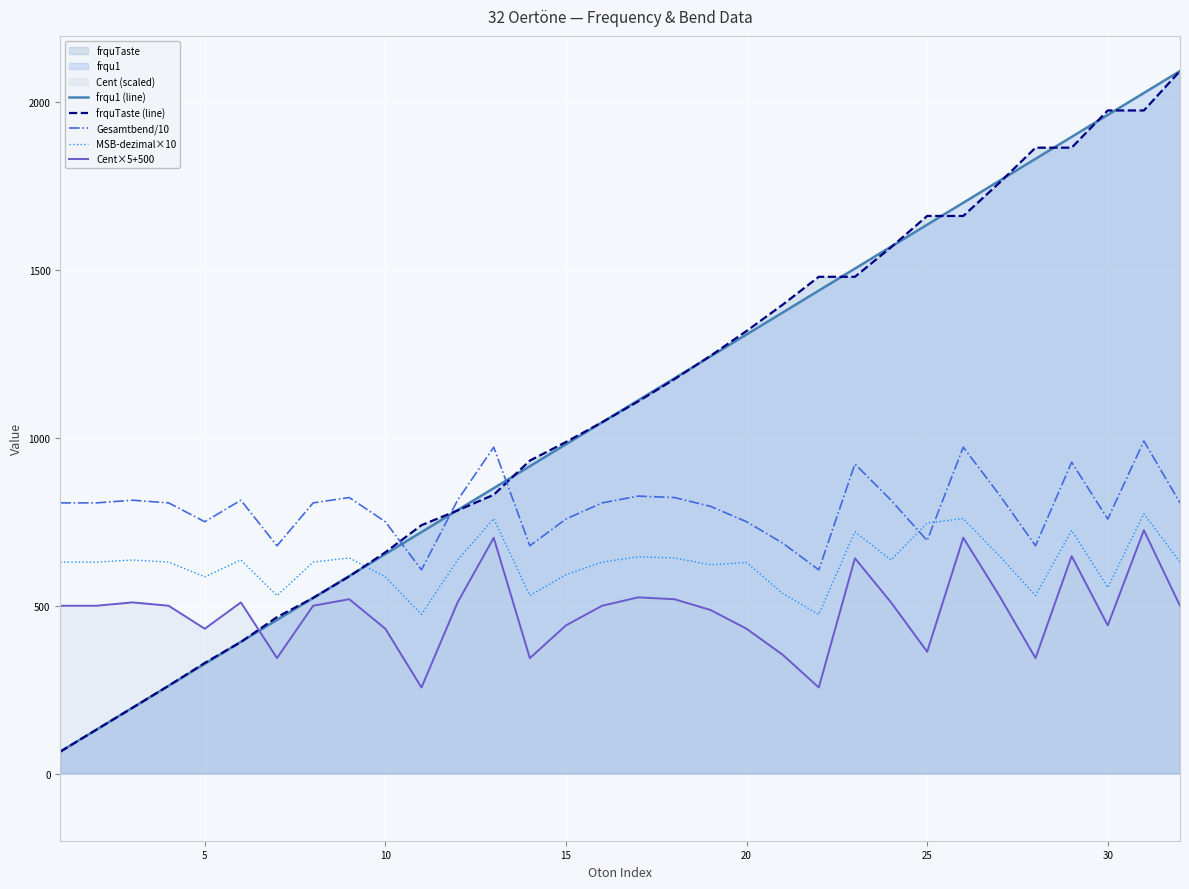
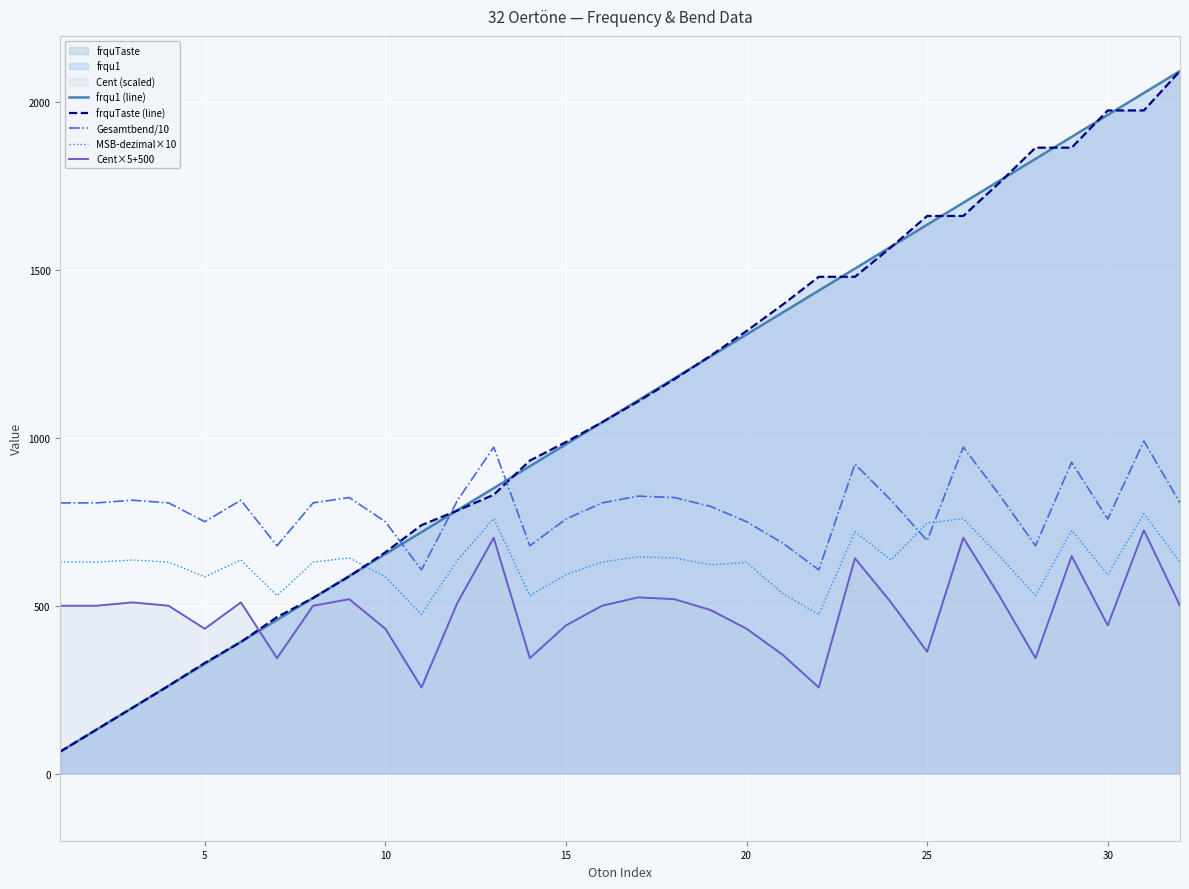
  {
    "MSB-dezimal×10": {
      "5": 590,
      "10": 590,
      "15": 590,
      "20": 630,
      "25": 750,
-     "30": 550
+     "30": 590
    }
  }
